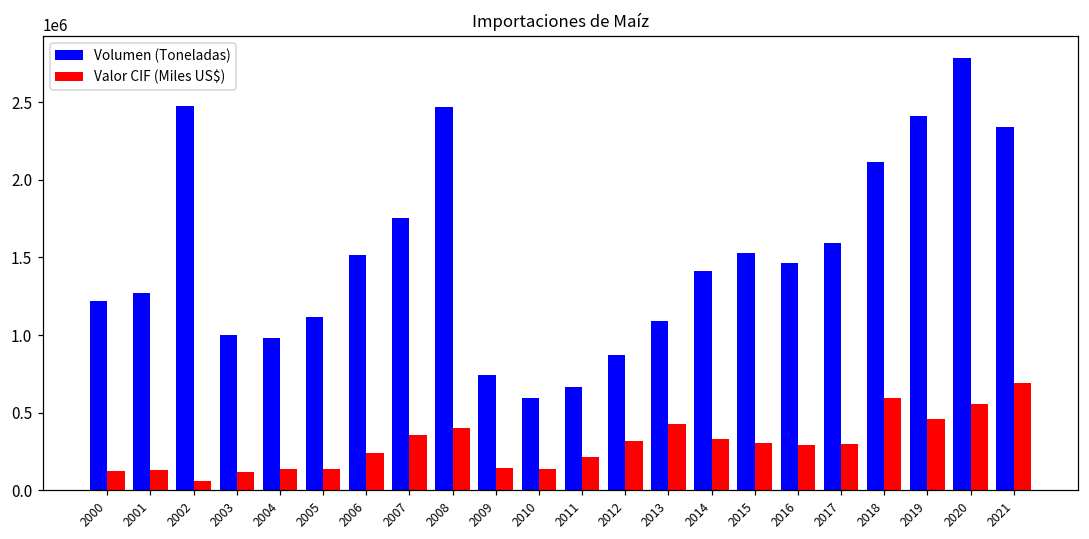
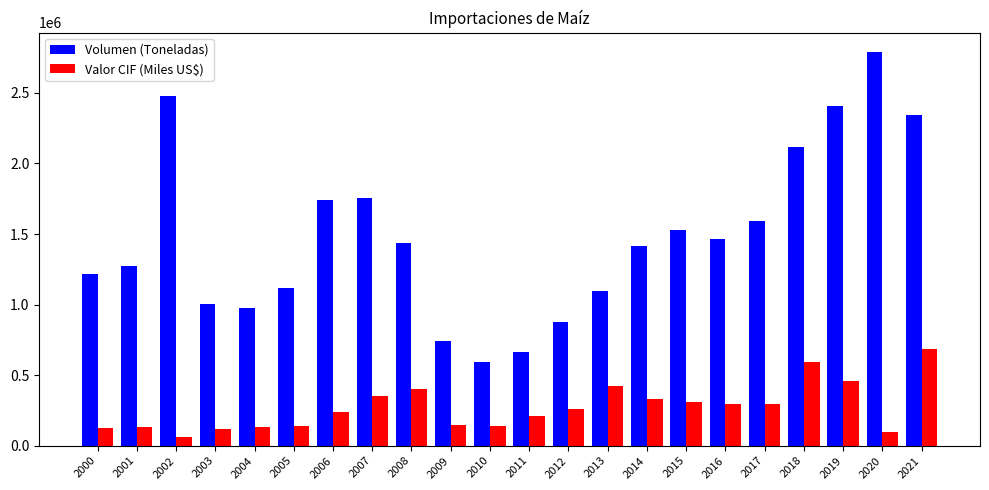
  {
    "Volumen (Toneladas)": {
      "2000": 1220000,
      "2001": 1270000,
      "2002": 2480000,
      "2003": 1000000,
      "2004": 980000,
      "2005": 1120000,
-     "2006": 1520000,
+     "2006": 1740000,
      "2007": 1750000,
-     "2008": 2470000,
+     "2008": 1440000,
      "2009": 740000,
      "2010": 600000,
      "2011": 670000,
      "2012": 870000,
      "2013": 1090000,
      "2014": 1410000,
      "2015": 1530000,
      "2016": 1460000,
      "2017": 1600000,
      "2018": 2110000,
      "2019": 2410000,
      "2020": 2790000,
      "2021": 2340000
    },
    "Valor CIF (Miles US$)": {
      "2000": 130000,
      "2001": 130000,
      "2002": 60000,
      "2003": 120000,
      "2004": 140000,
      "2005": 140000,
      "2006": 240000,
      "2007": 350000,
      "2008": 400000,
      "2009": 140000,
      "2010": 140000,
      "2011": 210000,
-     "2012": 320000,
+     "2012": 260000,
      "2013": 420000,
      "2014": 330000,
      "2015": 310000,
      "2016": 290000,
      "2017": 300000,
      "2018": 600000,
      "2019": 460000,
-     "2020": 560000,
+     "2020": 90000,
      "2021": 690000
    }
  }
